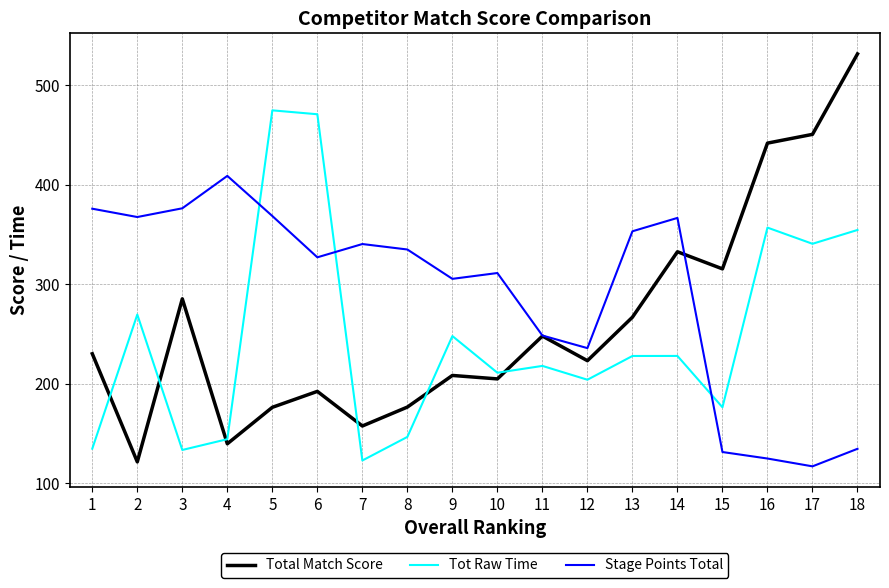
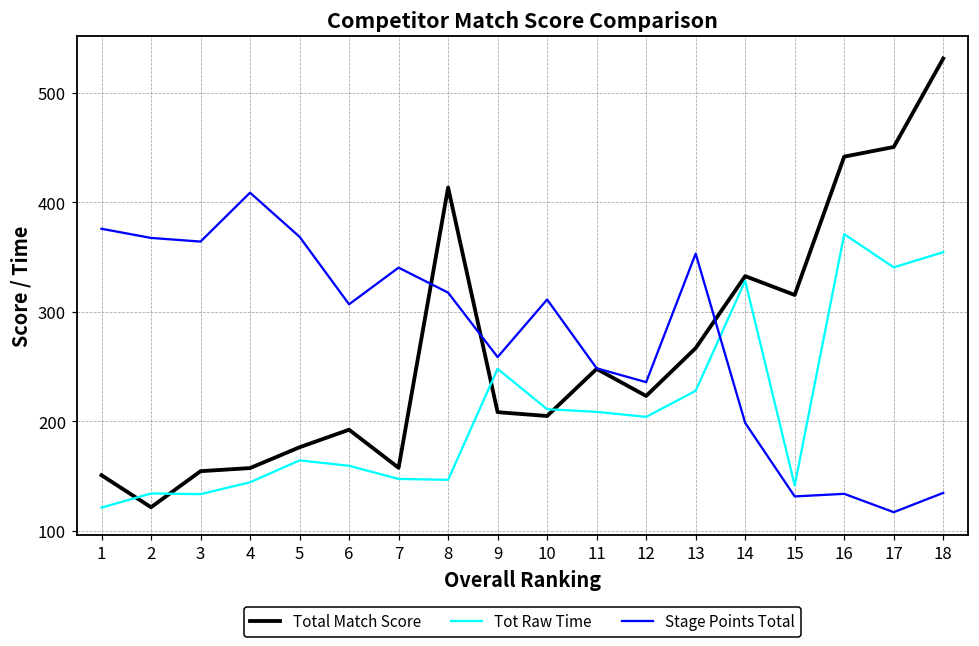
  {
    "Total Match Score": {
-     "1": 230,
+     "1": 150,
      "2": 120,
-     "3": 290,
-     "4": 140,
+     "3": 150,
+     "4": 160,
      "5": 180,
      "6": 190,
      "7": 160,
-     "8": 180,
+     "8": 410,
      "9": 210,
      "10": 200,
      "12": 220,
      "13": 270,
      "14": 330,
      "15": 320,
      "16": 440,
      "17": 450,
      "18": 530
    },
    "Tot Raw Time": {
-     "1": 130,
-     "2": 270,
+     "1": 120,
+     "2": 130,
      "3": 130,
      "4": 140,
-     "5": 470,
-     "6": 470,
-     "7": 120,
+     "5": 160,
+     "6": 160,
+     "7": 150,
      "8": 150,
      "9": 250,
      "10": 210,
-     "11": 220,
+     "11": 210,
      "12": 200,
      "13": 230,
-     "14": 230,
-     "15": 180,
-     "16": 360,
+     "14": 330,
+     "15": 140,
+     "16": 370,
      "17": 340,
      "18": 350
    },
    "Stage Points Total": {
      "1": 380,
      "2": 370,
-     "3": 380,
+     "3": 360,
      "4": 410,
      "5": 370,
-     "6": 330,
+     "6": 310,
      "7": 340,
-     "8": 330,
-     "9": 310,
+     "8": 320,
+     "9": 260,
      "10": 310,
      "12": 240,
      "13": 350,
-     "14": 370,
+     "14": 200,
      "15": 130,
-     "16": 120,
+     "16": 130,
      "17": 120,
      "18": 130
    }
  }
